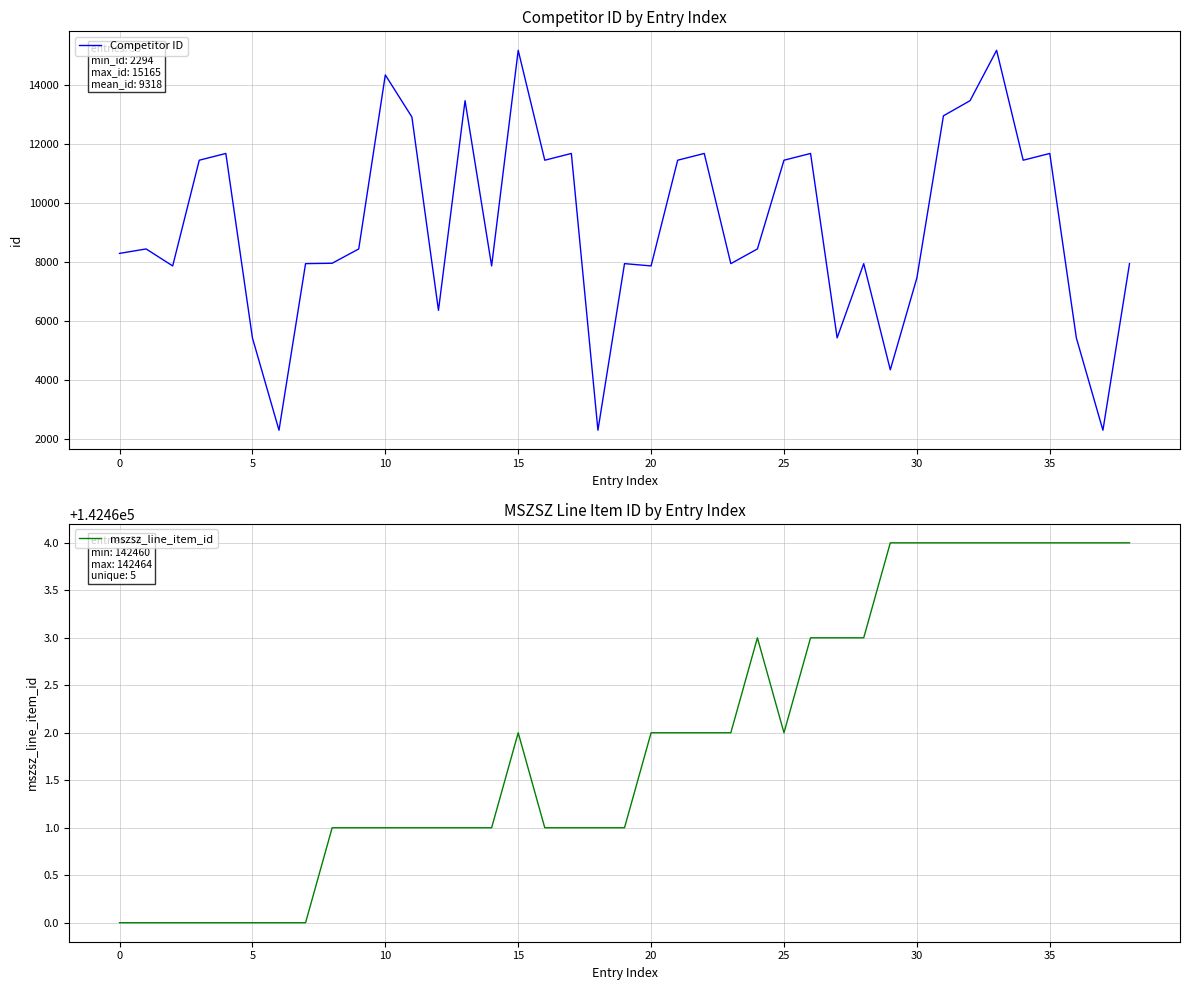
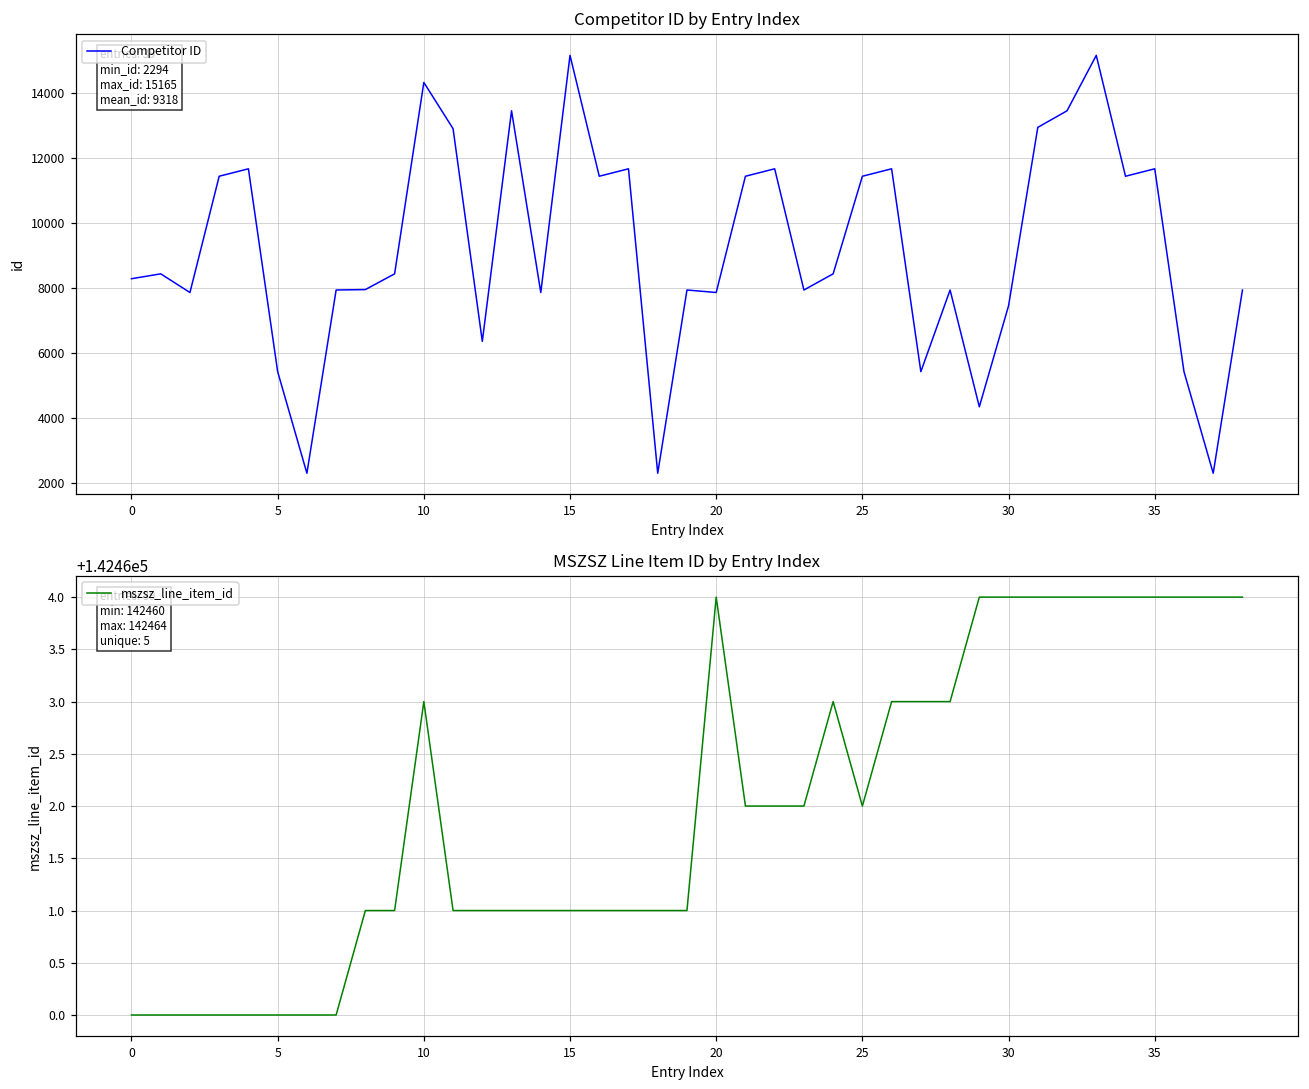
  {
    "Competitor ID by Entry Index": {
      "0": 8300,
      "5": 5400,
      "10": 14300,
      "15": 15200,
      "20": 7900,
      "25": 11400,
      "30": 7500,
      "35": 11700
    },
    "MSZSZ Line Item ID by Entry Index": {
      "0": 142460,
      "5": 142460,
-     "10": 142461,
-     "15": 142462,
-     "20": 142462,
+     "10": 142463,
+     "15": 142461,
+     "20": 142464,
      "25": 142462,
      "30": 142464,
      "35": 142464
    }
  }
